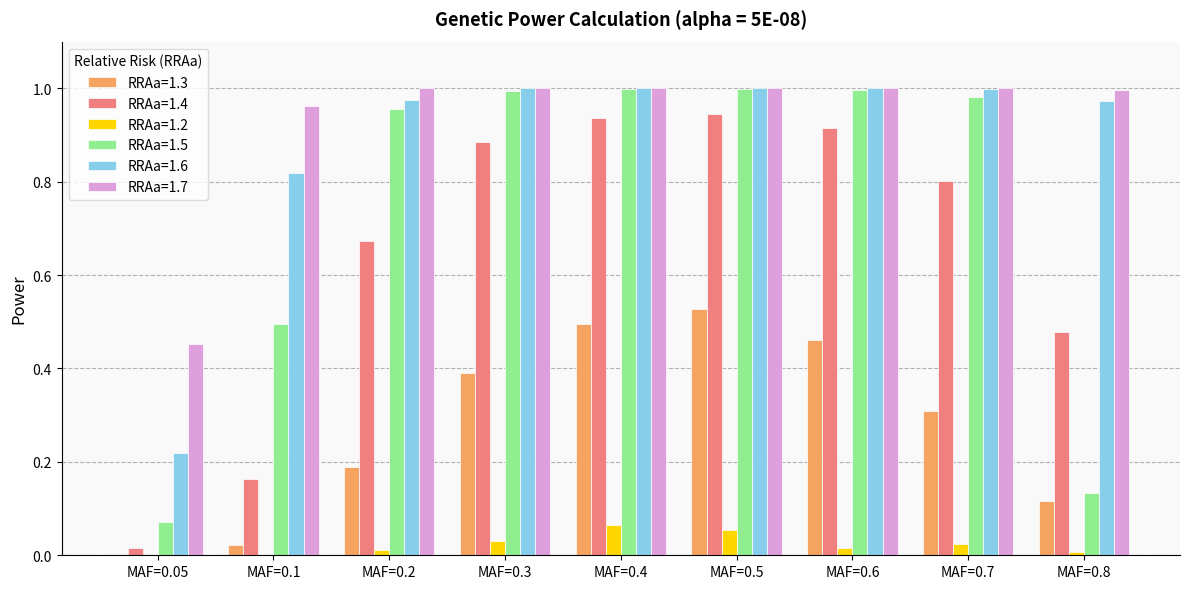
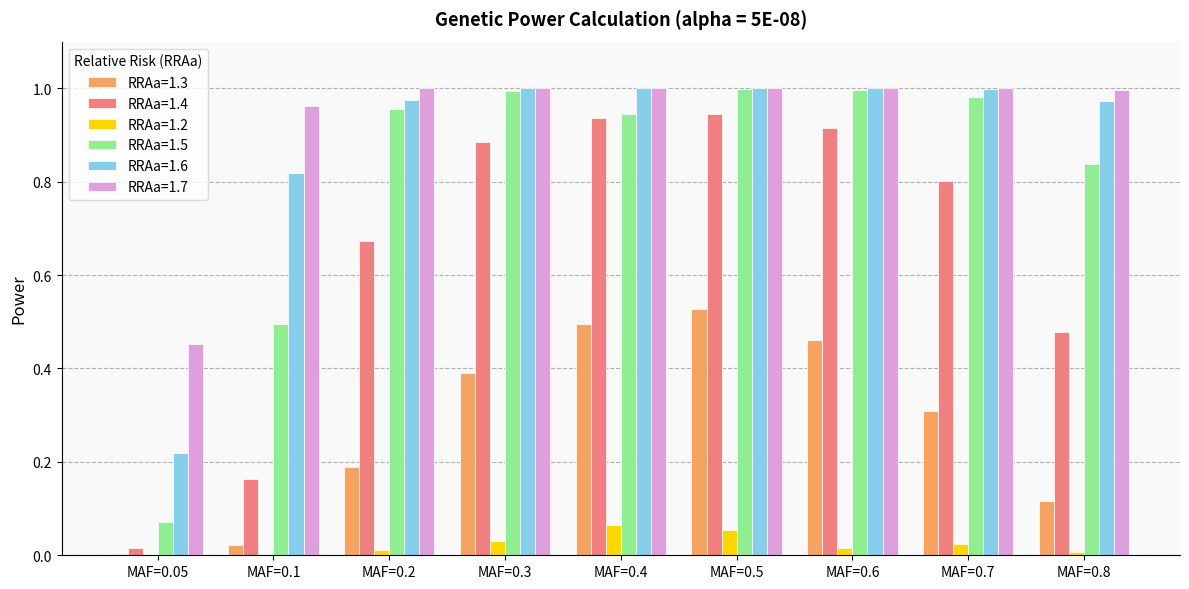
  {
    "RRAa=1.2": {
      "MAF=0.05": 0.00,
      "MAF=0.2": 0.01,
      "MAF=0.3": 0.03,
      "MAF=0.4": 0.07,
      "MAF=0.5": 0.05,
      "MAF=0.6": 0.02,
      "MAF=0.7": 0.02,
      "MAF=0.8": 0.01
    },
    "RRAa=1.5": {
      "MAF=0.05": 0.07,
      "MAF=0.1": 0.50,
      "MAF=0.2": 0.96,
      "MAF=0.3": 1.00,
-     "MAF=0.4": 1.00,
+     "MAF=0.4": 0.95,
      "MAF=0.5": 1.00,
      "MAF=0.6": 1.00,
      "MAF=0.7": 0.98,
-     "MAF=0.8": 0.13
+     "MAF=0.8": 0.84
    },
    "RRAa=1.6": {
      "MAF=0.05": 0.22,
      "MAF=0.1": 0.82,
      "MAF=0.2": 0.98,
      "MAF=0.3": 1.00,
      "MAF=0.4": 1.00,
      "MAF=0.5": 1.00,
      "MAF=0.6": 1.00,
      "MAF=0.7": 1.00,
      "MAF=0.8": 0.97
    },
    "RRAa=1.7": {
      "MAF=0.05": 0.45,
      "MAF=0.1": 0.96,
      "MAF=0.2": 1.00,
      "MAF=0.3": 1.00,
      "MAF=0.4": 1.00,
      "MAF=0.5": 1.00,
      "MAF=0.6": 1.00,
      "MAF=0.7": 1.00,
      "MAF=0.8": 1.00
    }
  }
